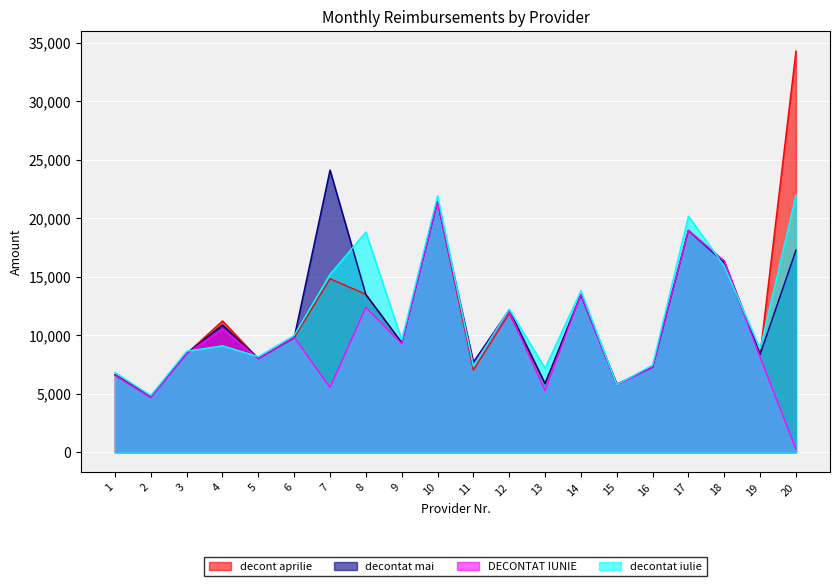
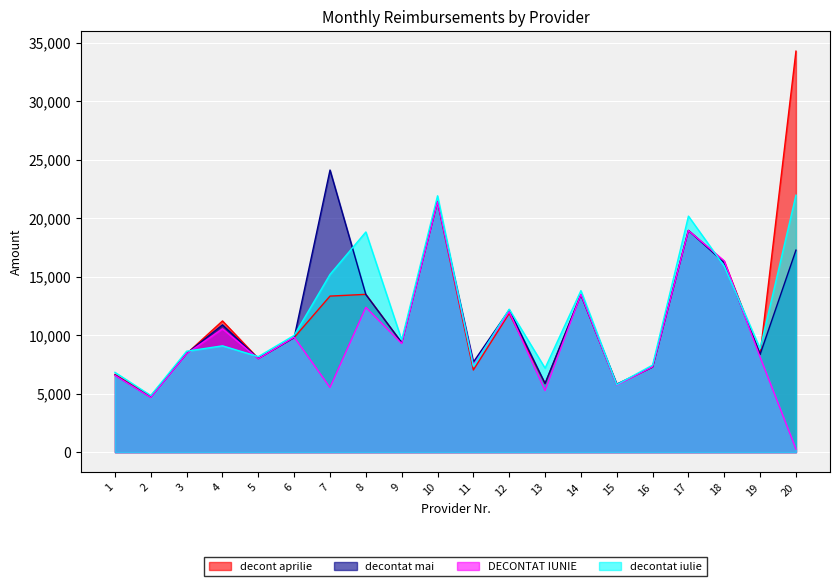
  {
    "decont aprilie": {
      "4": "11,200",
-     "7": "14,800",
+     "7": "13,300",
      "11": "7,000",
      "20": "34,300"
    },
    "decontat mai": {
      "4": "10,900",
      "7": "24,100",
      "11": "7,700",
      "20": "17,300"
    },
    "DECONTAT IUNIE": {
      "4": "10,500",
      "7": "5,500",
      "8": "12,400",
      "13": "5,300",
      "19": "8,100",
      "20": "300"
    },
    "decontat iulie": {
      "4": "9,100",
      "7": "15,200",
      "8": "18,800",
      "9": "9,600",
      "10": "21,900",
      "13": "7,200",
      "14": "13,800",
      "17": "20,200",
      "18": "15,900",
      "19": "8,800",
      "20": "22,000"
    }
  }
